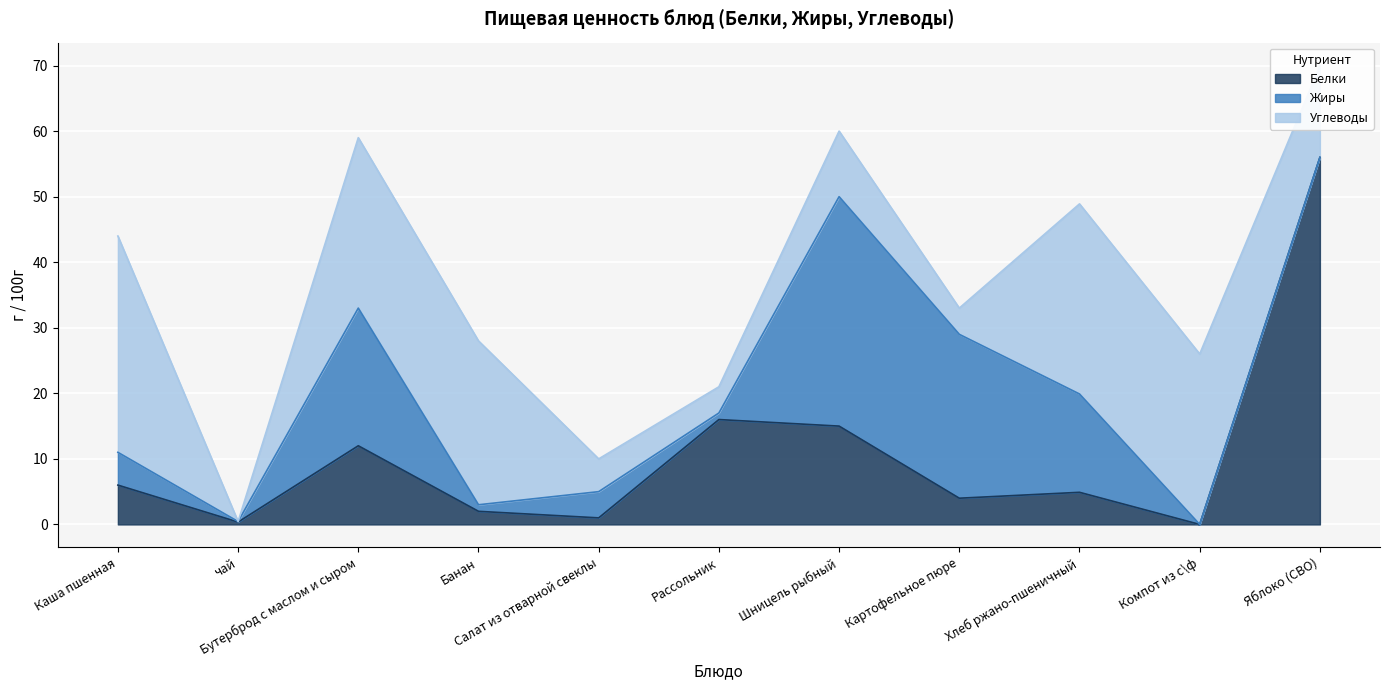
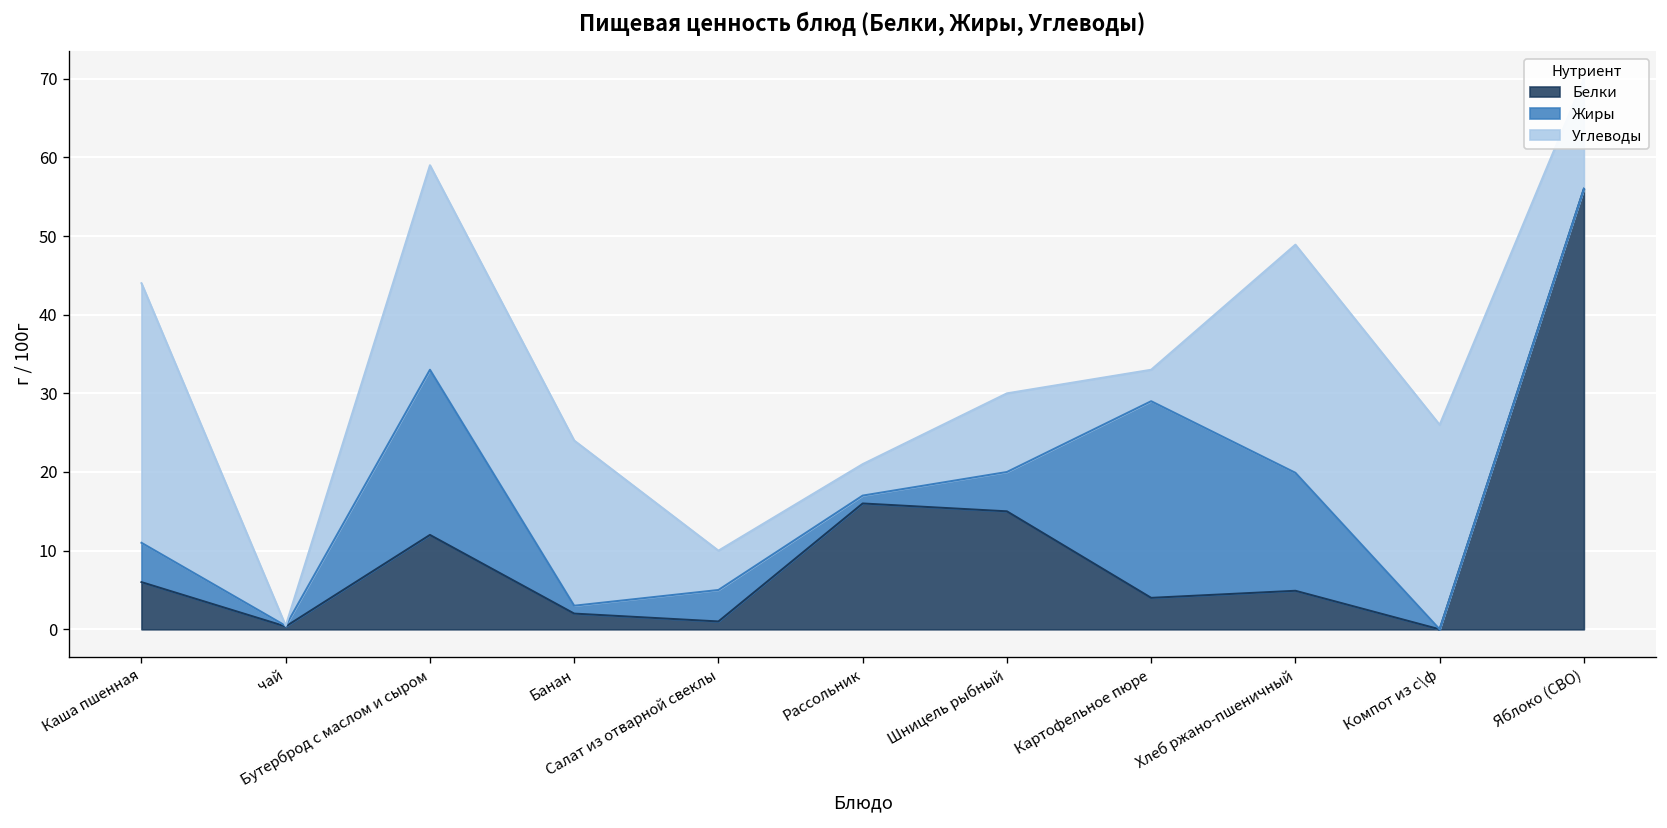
  {
    "Белки": {
      "Каша пшенная": 6,
      "Бутерброд с маслом и сыром": 12,
      "Банан": 2,
      "Салат из отварной свеклы": 1,
      "Рассольник": 16,
      "Шницель рыбный": 15,
      "Картофельное пюре": 4,
      "Хлеб ржано-пшеничный": 5
    },
    "Жиры": {
      "Каша пшенная": 5,
      "Бутерброд с маслом и сыром": 21,
      "Банан": 1,
      "Салат из отварной свеклы": 4,
      "Рассольник": 1,
-     "Шницель рыбный": 35,
+     "Шницель рыбный": 5,
      "Картофельное пюре": 25,
      "Хлеб ржано-пшеничный": 15
    },
    "Углеводы": {
      "Каша пшенная": 33,
      "Бутерброд с маслом и сыром": 26,
-     "Банан": 25,
+     "Банан": 21,
      "Салат из отварной свеклы": 5,
      "Рассольник": 4,
      "Шницель рыбный": 10,
      "Картофельное пюре": 4,
      "Хлеб ржано-пшеничный": 29,
      "Компот из с\\ф": 26
    }
  }
